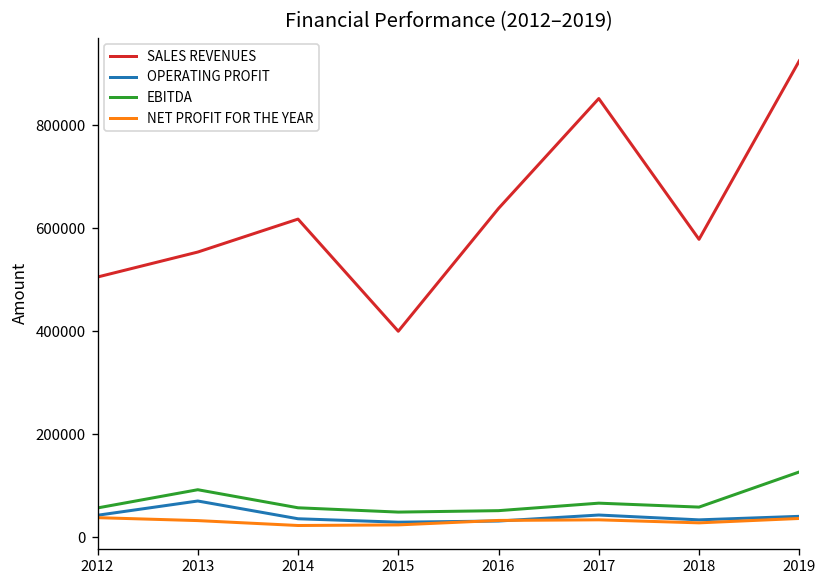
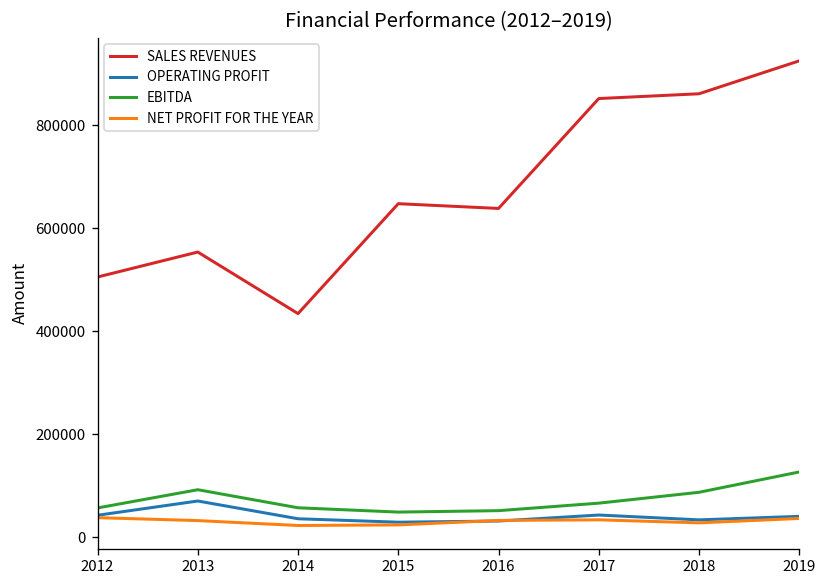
  {
    "SALES REVENUES": {
      "2012": 510000,
      "2013": 550000,
-     "2014": 620000,
-     "2015": 400000,
+     "2014": 430000,
+     "2015": 650000,
      "2016": 640000,
      "2017": 850000,
-     "2018": 580000,
+     "2018": 860000,
      "2019": 920000
    },
    "OPERATING PROFIT": {
      "2013": 70000,
      "2014": 40000,
      "2017": 40000
    },
    "EBITDA": {
      "2012": 60000,
      "2013": 90000,
      "2014": 60000,
      "2015": 50000,
      "2016": 50000,
      "2017": 70000,
-     "2018": 60000,
+     "2018": 90000,
      "2019": 130000
    },
    "NET PROFIT FOR THE YEAR": {
      "2013": 30000,
      "2014": 20000,
      "2017": 30000
    }
  }
